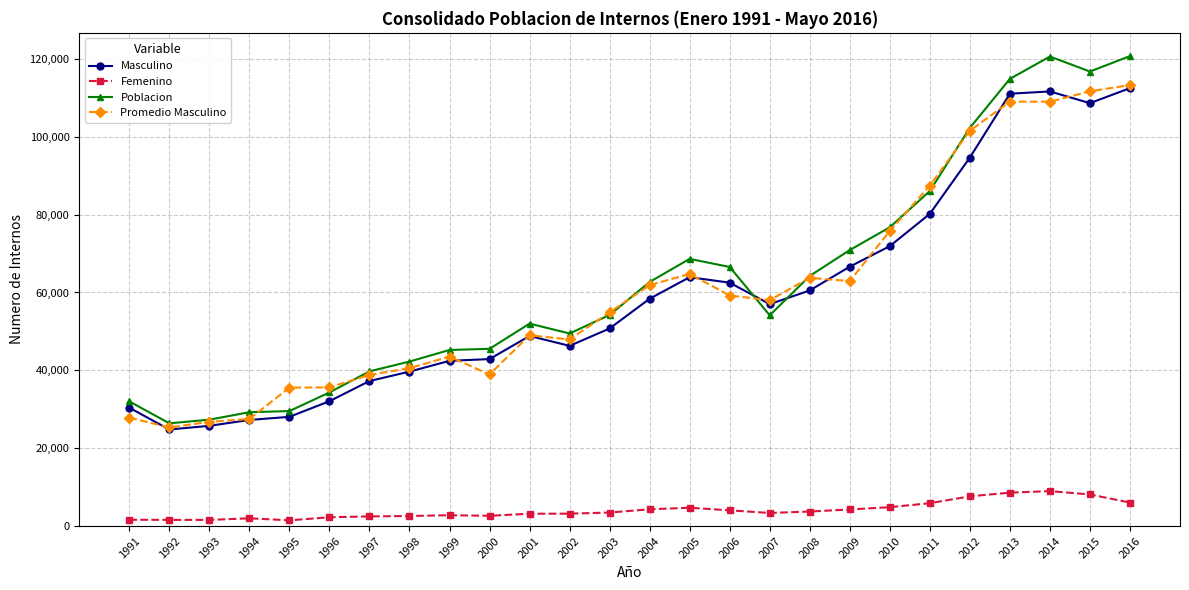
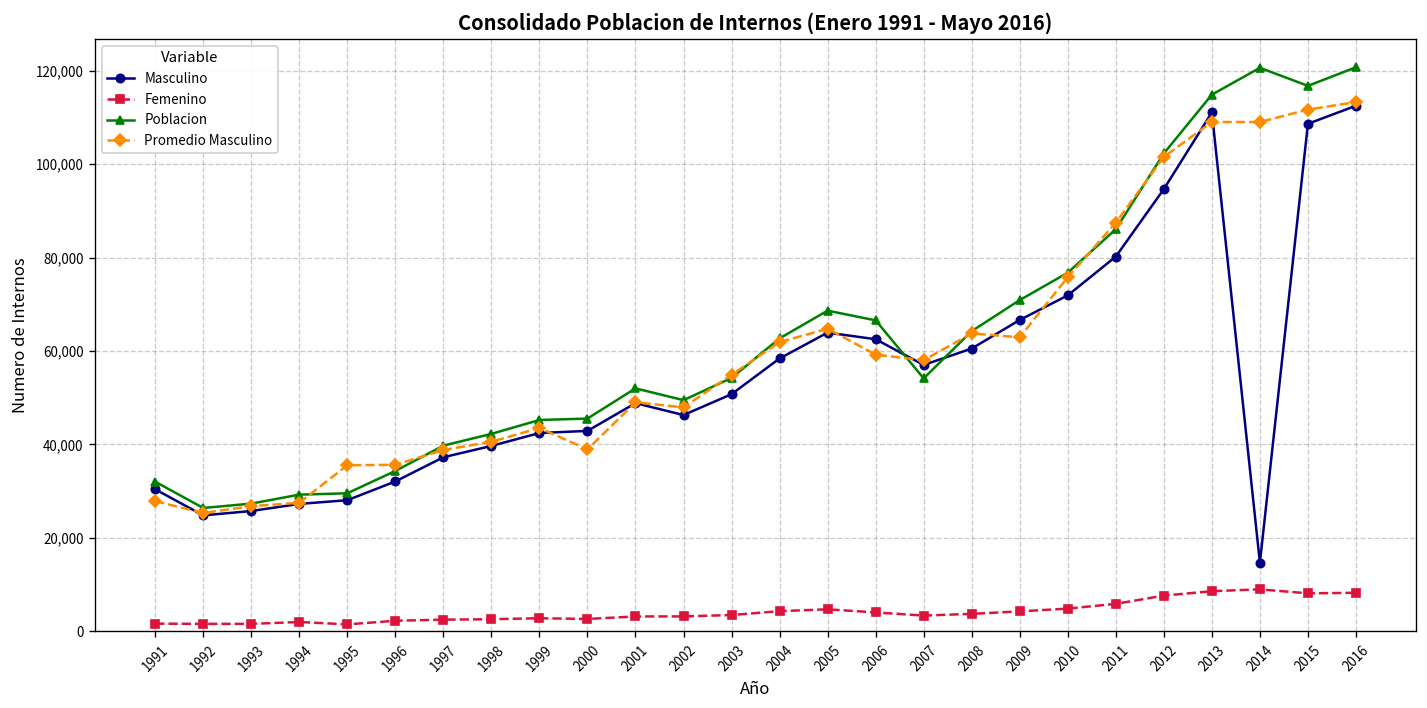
  {
    "Masculino": {
      "1991": "30,000",
      "1993": "26,000",
      "1995": "28,000",
      "1996": "32,000",
      "1997": "37,000",
      "1998": "40,000",
      "1999": "42,000",
      "2000": "43,000",
      "2002": "46,000",
      "2003": "51,000",
      "2004": "58,000",
      "2005": "64,000",
      "2006": "63,000",
      "2007": "57,000",
      "2008": "61,000",
      "2009": "67,000",
      "2010": "72,000",
      "2011": "80,000",
      "2012": "95,000",
      "2013": "111,000",
-     "2014": "112,000",
+     "2014": "15,000",
      "2015": "109,000",
      "2016": "112,000"
    },
    "Femenino": {
      "1991": "2,000",
      "1992": "2,000",
      "1993": "2,000",
      "1994": "2,000",
      "1995": "1,000",
      "1996": "2,000",
      "1997": "2,000",
      "1998": "3,000",
      "1999": "3,000",
      "2000": "3,000",
      "2001": "3,000",
      "2002": "3,000",
      "2003": "3,000",
      "2004": "4,000",
      "2005": "5,000",
      "2006": "4,000",
      "2007": "3,000",
      "2008": "4,000",
      "2009": "4,000",
      "2010": "5,000",
      "2011": "6,000",
      "2012": "8,000",
      "2013": "9,000",
      "2014": "9,000",
      "2015": "8,000",
-     "2016": "6,000"
+     "2016": "8,000"
    },
    "Poblacion": {
      "1991": "32,000",
      "1992": "26,000",
      "1994": "29,000",
      "1995": "30,000",
      "1996": "34,000",
      "1997": "40,000",
      "1998": "42,000",
      "1999": "45,000",
      "2000": "46,000",
      "2001": "52,000",
      "2002": "49,000",
      "2003": "54,000",
      "2004": "63,000",
      "2005": "69,000",
      "2006": "67,000",
      "2007": "54,000",
      "2009": "71,000",
      "2010": "77,000",
      "2011": "86,000",
      "2012": "102,000",
      "2013": "115,000",
      "2014": "121,000",
      "2015": "117,000",
      "2016": "121,000"
    },
    "Promedio Masculino": {
      "1991": "28,000",
      "1995": "36,000",
      "1996": "36,000",
      "1997": "39,000",
      "1998": "41,000",
      "1999": "44,000",
      "2000": "39,000",
      "2002": "48,000",
      "2003": "55,000",
      "2004": "62,000",
      "2005": "65,000",
      "2006": "59,000",
      "2007": "58,000",
      "2009": "63,000",
      "2010": "76,000",
      "2011": "87,000",
      "2012": "102,000",
      "2013": "109,000",
      "2014": "109,000",
      "2015": "112,000",
      "2016": "113,000"
    }
  }
